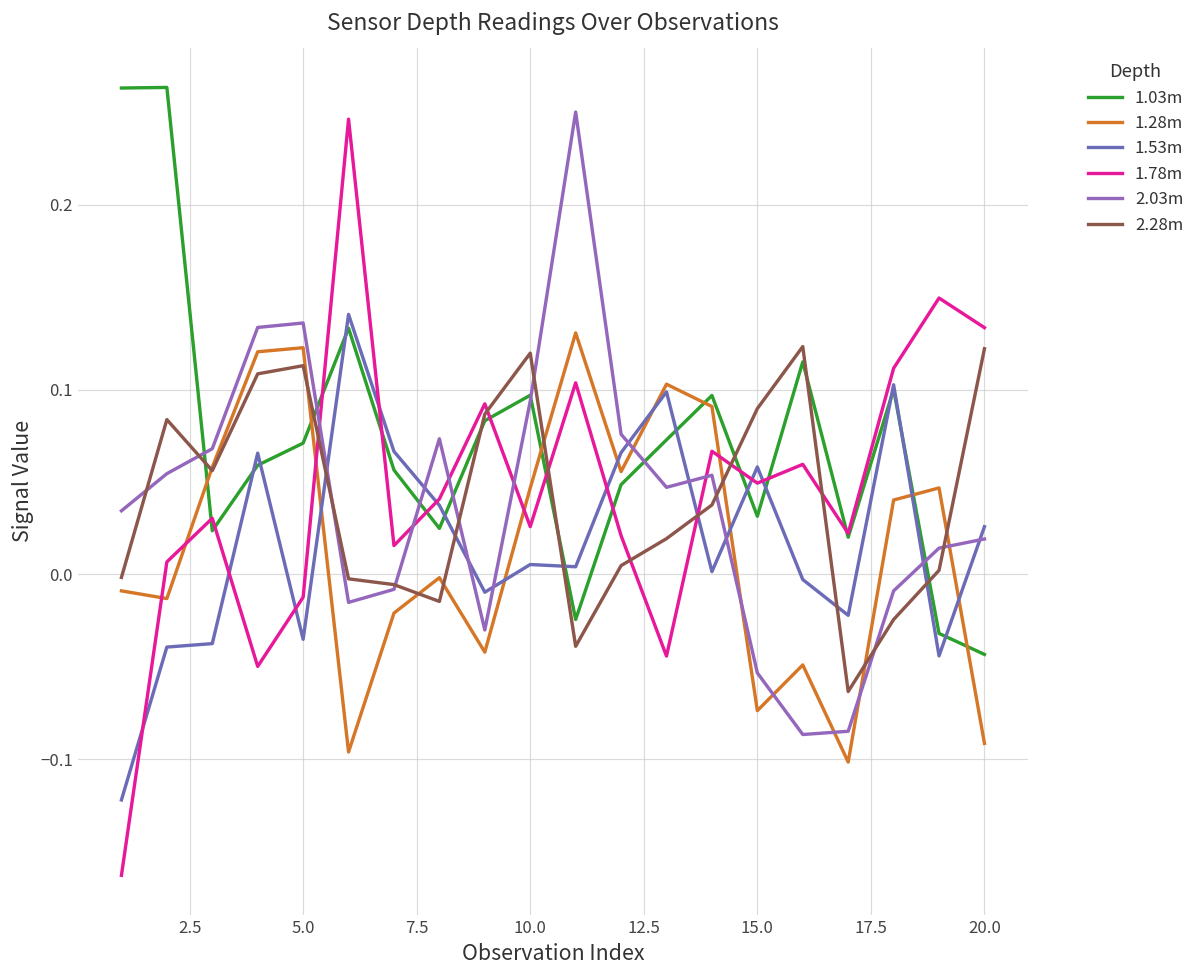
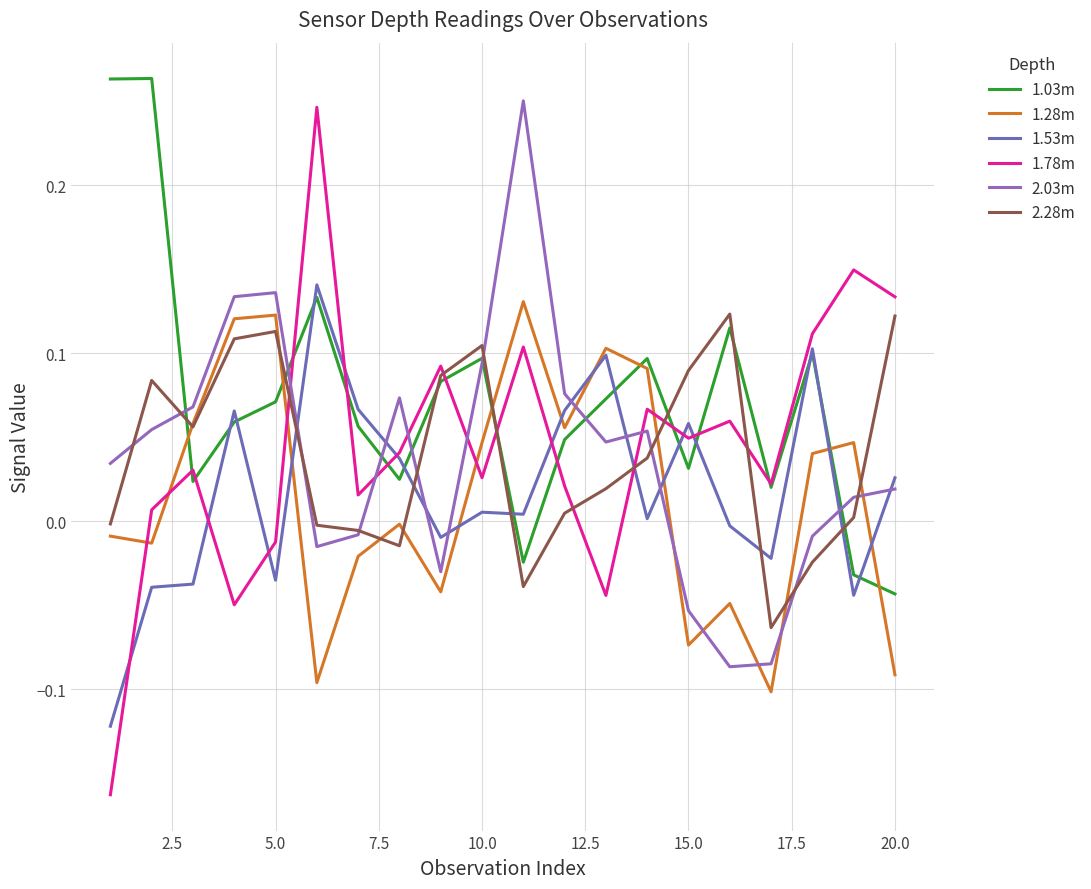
  {
    "1.03m": {
      "5.0": 0.071,
      "10.0": 0.097,
      "15.0": 0.031,
      "20.0": -0.043
    },
    "1.28m": {
      "5.0": 0.123,
      "10.0": 0.047,
      "15.0": -0.074,
      "20.0": -0.091
    },
    "1.78m": {
      "5.0": -0.012,
      "10.0": 0.026,
      "15.0": 0.049,
      "20.0": 0.134
    },
    "2.28m": {
      "5.0": 0.113,
-     "10.0": 0.120,
+     "10.0": 0.105,
      "15.0": 0.090,
      "20.0": 0.122
    }
  }
